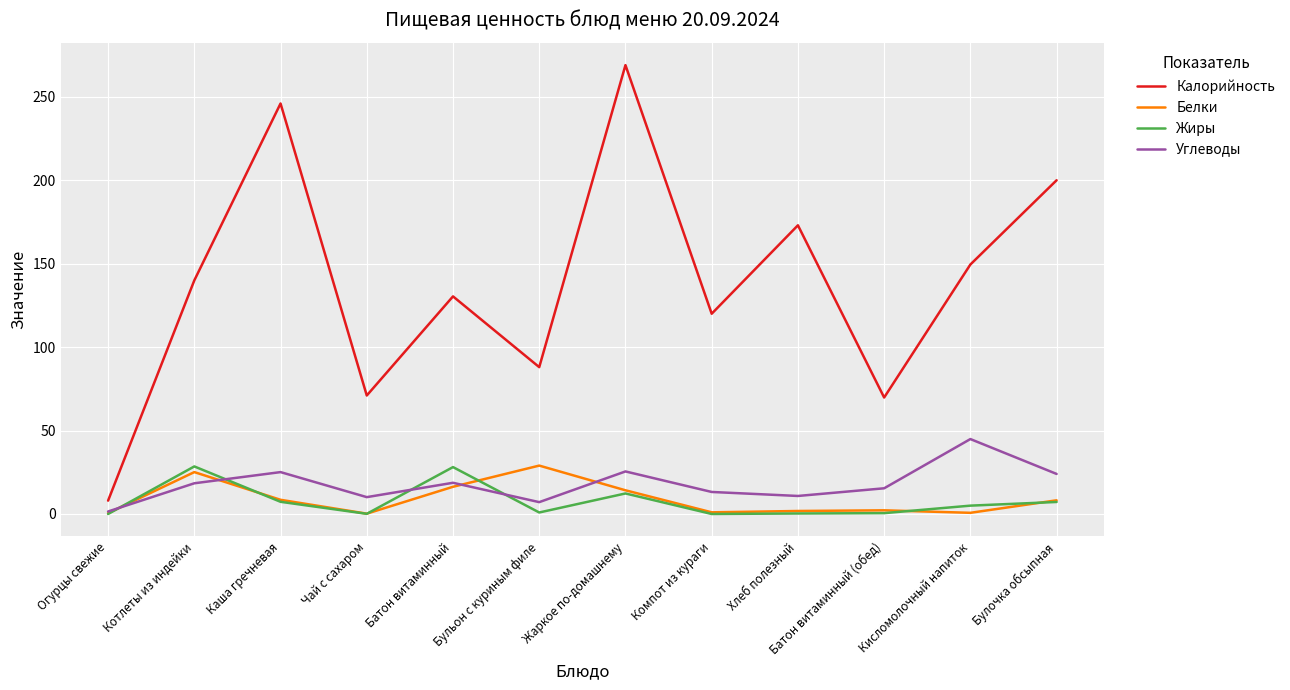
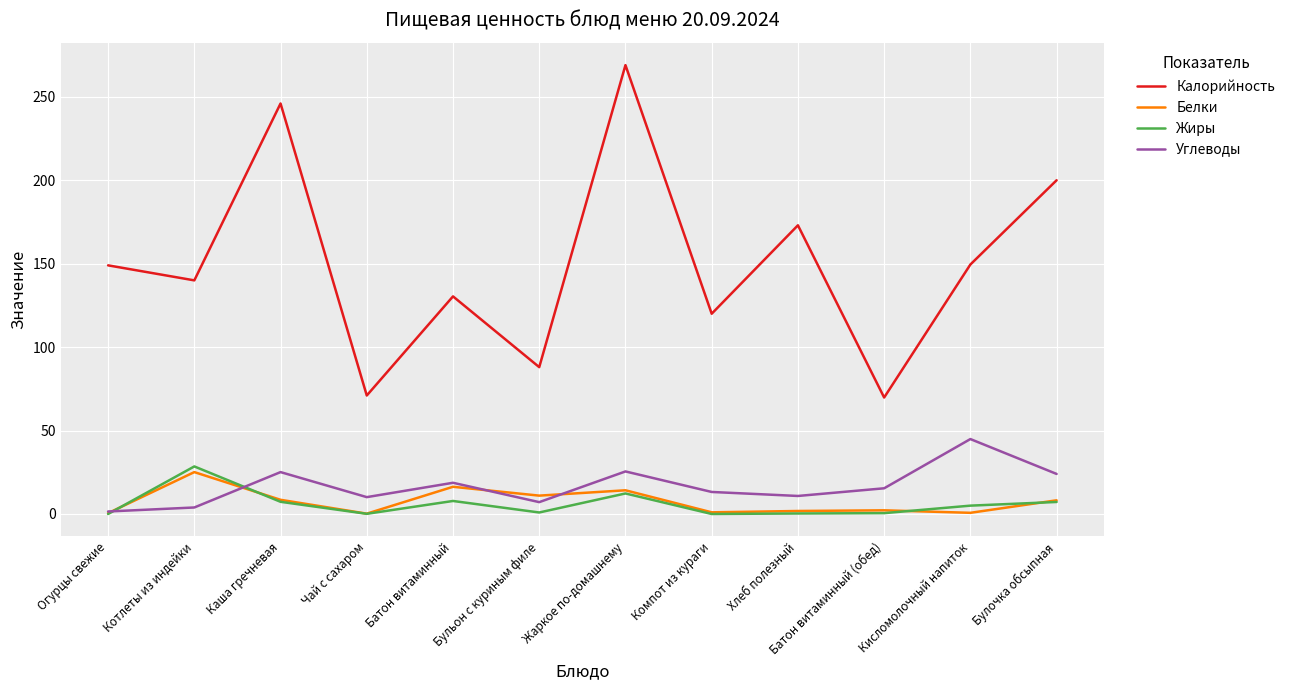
  {
    "Калорийность": {
-     "Огурцы свежие": 8,
+     "Огурцы свежие": 149,
      "Котлеты из индейки": 140,
      "Каша гречневая": 246,
      "Чай с сахаром": 71,
      "Батон витаминный": 130,
      "Бульон с куриным филе": 88,
      "Жаркое по-домашнему": 269,
      "Компот из кураги": 120,
      "Хлеб полезный": 173,
      "Батон витаминный (обед)": 70,
      "Кисломолочный напиток": 150,
      "Булочка обсыпная": 200
    },
    "Белки": {
      "Котлеты из индейки": 25,
      "Батон витаминный": 16,
-     "Бульон с куриным филе": 29,
+     "Бульон с куриным филе": 11,
      "Жаркое по-домашнему": 14,
      "Батон витаминный (обед)": 2,
      "Кисломолочный напиток": 1
    },
    "Жиры": {
      "Котлеты из индейки": 29,
-     "Батон витаминный": 28,
+     "Батон витаминный": 8,
      "Бульон с куриным филе": 1,
      "Жаркое по-домашнему": 12,
      "Батон витаминный (обед)": 1,
      "Кисломолочный напиток": 5
    },
    "Углеводы": {
-     "Котлеты из индейки": 18,
+     "Котлеты из индейки": 4,
      "Каша гречневая": 25,
      "Чай с сахаром": 10,
      "Батон витаминный": 19,
      "Бульон с куриным филе": 7,
      "Жаркое по-домашнему": 26,
      "Компот из кураги": 13,
      "Хлеб полезный": 11,
      "Батон витаминный (обед)": 15,
      "Кисломолочный напиток": 45,
      "Булочка обсыпная": 24
    }
  }
